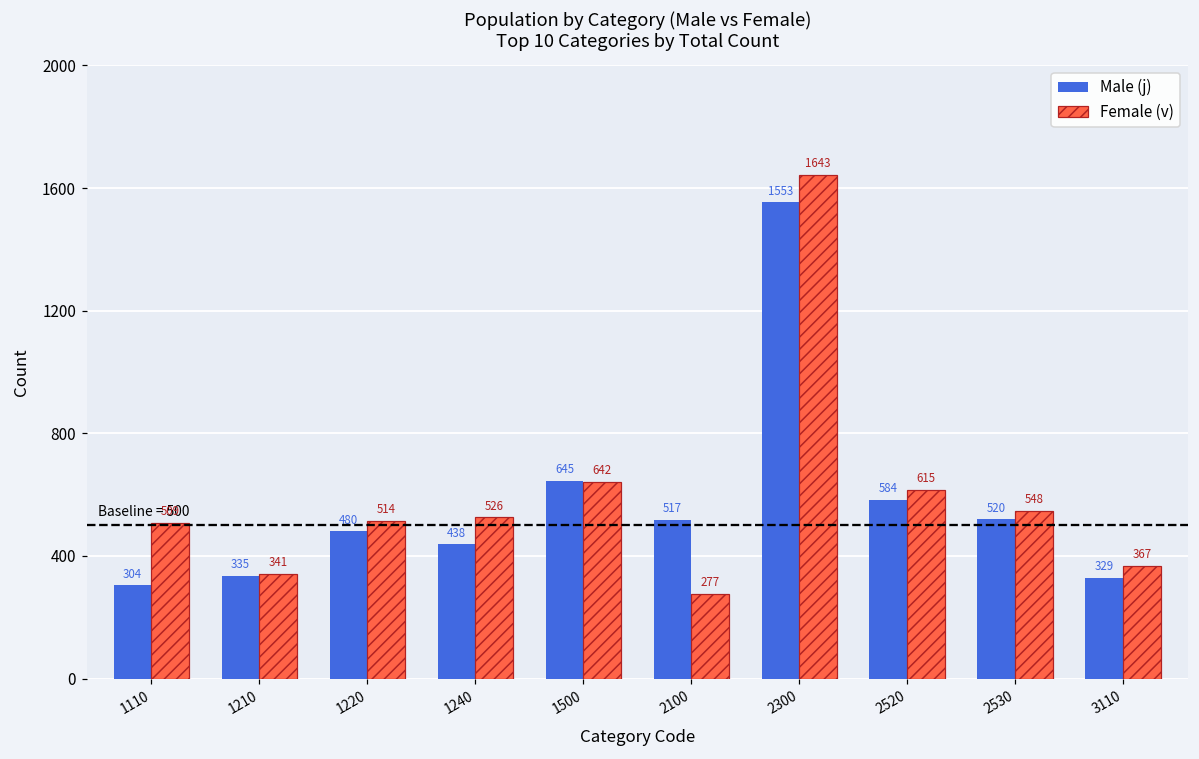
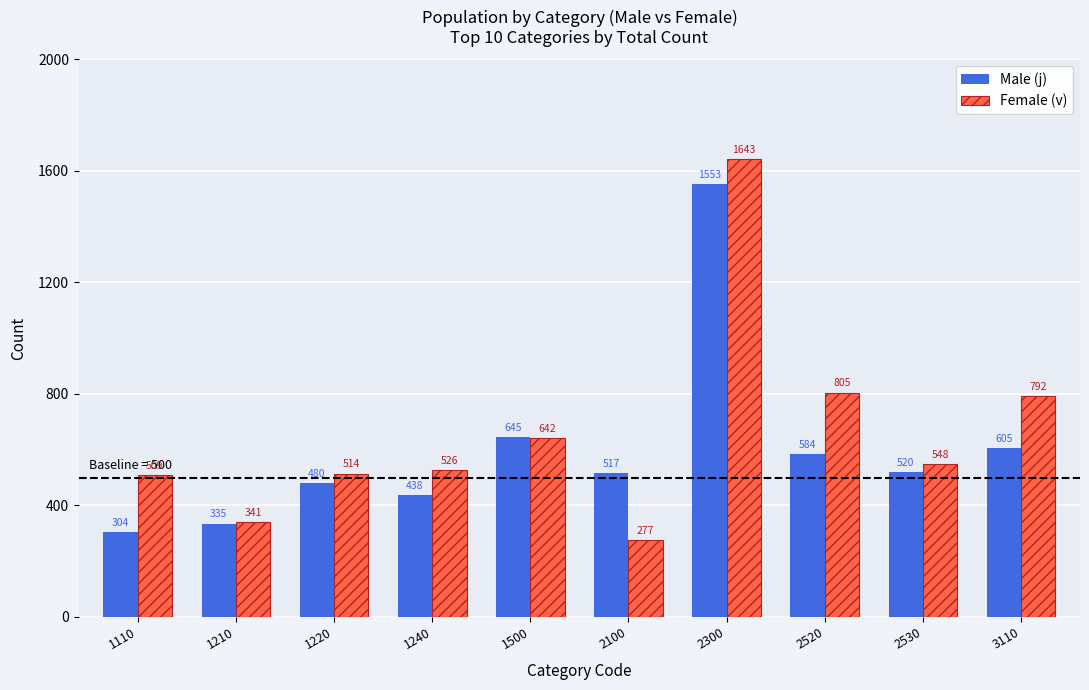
  {
    "Male (j)": {
      "1110": 304,
      "1210": 335,
      "1220": 480,
      "1240": 438,
      "1500": 645,
      "2100": 517,
      "2300": 1553,
      "2520": 584,
      "2530": 520,
-     "3110": 329
+     "3110": 605
    },
    "Female (v)": {
      "1210": 341,
      "1220": 514,
      "1240": 526,
      "1500": 642,
      "2100": 277,
      "2300": 1643,
-     "2520": 615,
+     "2520": 805,
      "2530": 548,
-     "3110": 367
+     "3110": 792
    }
  }
